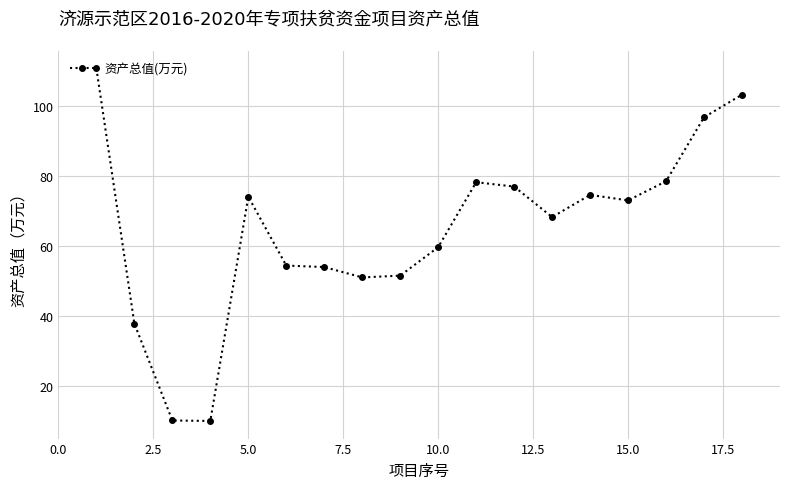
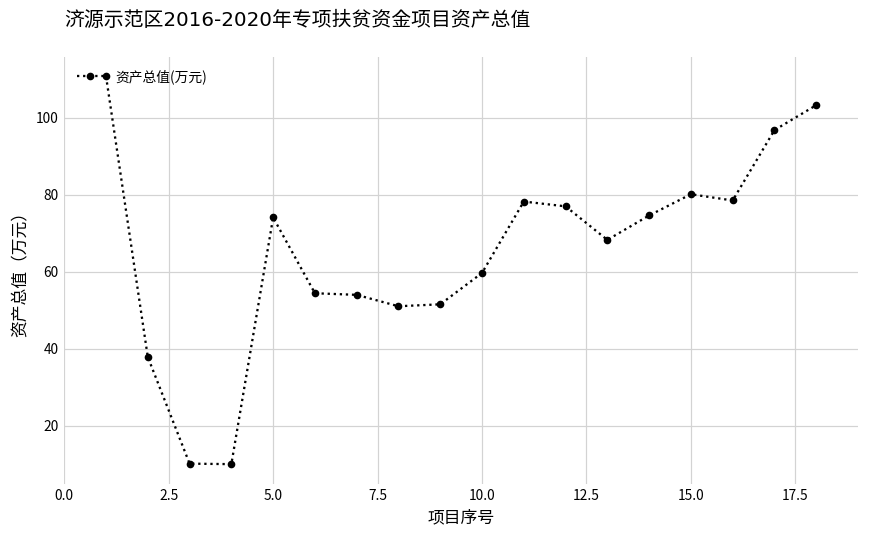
  {
    "5.0": 74,
    "10.0": 60,
-   "15.0": 73
+   "15.0": 80
  }
